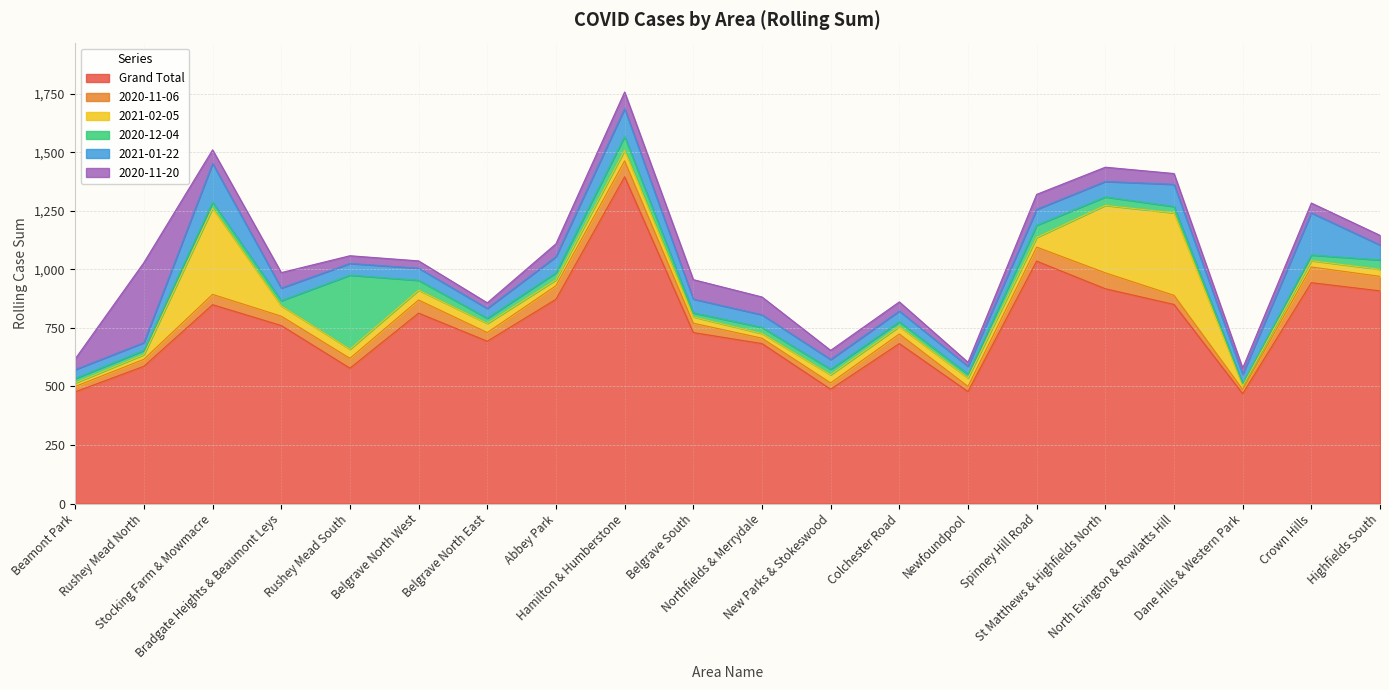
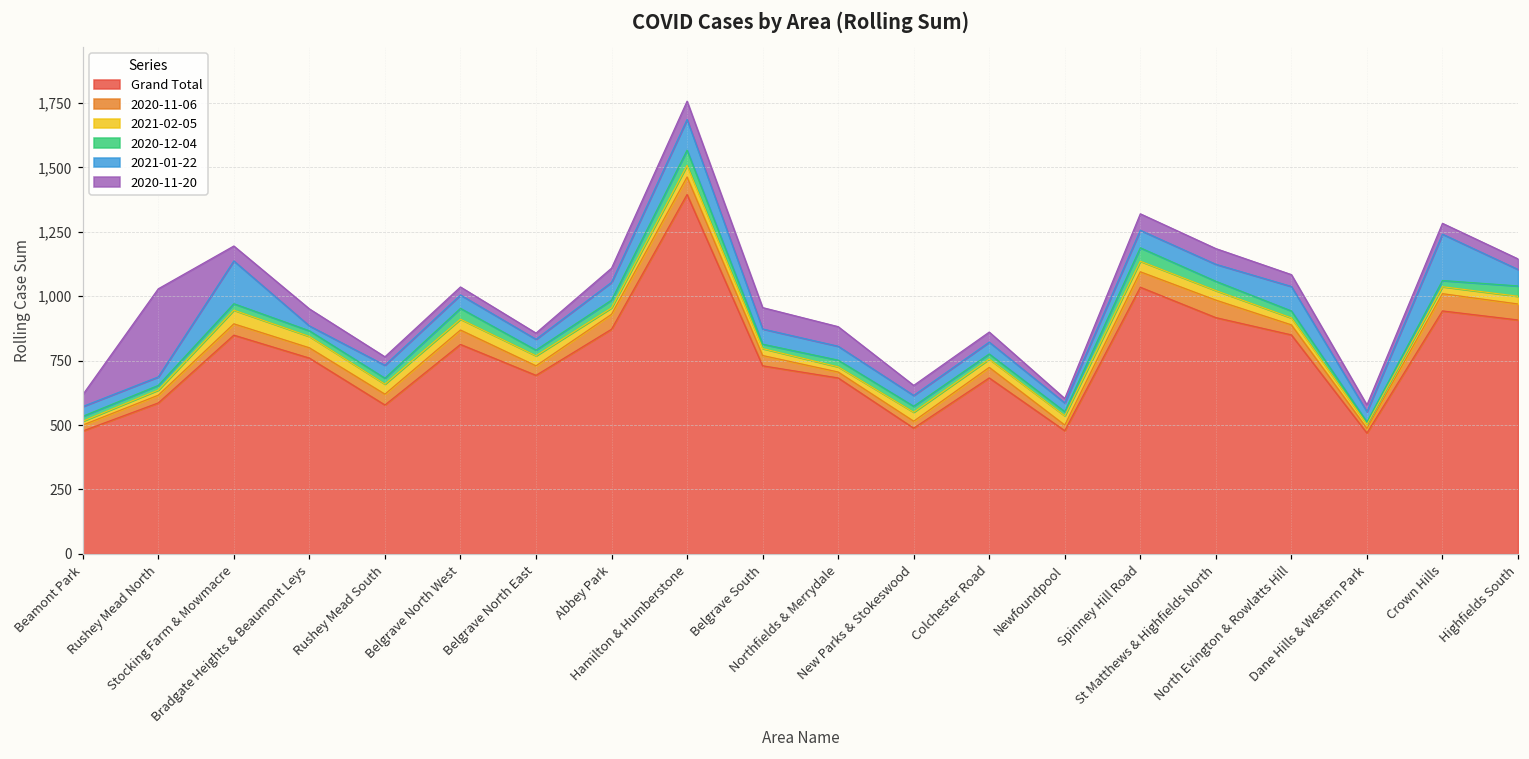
  {
    "2021-02-05": {
      "Beamont Park": 20,
      "Rushey Mead North": 20,
-     "Stocking Farm & Mowmacre": 370,
+     "Stocking Farm & Mowmacre": 50,
      "Bradgate Heights & Beaumont Leys": 40,
      "Rushey Mead South": 40,
      "Belgrave North West": 40,
      "Belgrave North East": 40,
      "Abbey Park": 30,
      "Hamilton & Humberstone": 50,
      "Belgrave South": 30,
      "Northfields & Merrydale": 20,
      "New Parks & Stokeswood": 40,
      "Colchester Road": 30,
      "Newfoundpool": 40,
      "Spinney Hill Road": 40,
-     "St Matthews & Highfields North": 290,
-     "North Evington & Rowlatts Hill": 350,
+     "St Matthews & Highfields North": 40,
+     "North Evington & Rowlatts Hill": 30,
      "Crown Hills": 30,
      "Highfields South": 30
    },
    "2020-12-04": {
      "Beamont Park": 20,
      "Rushey Mead North": 20,
      "Stocking Farm & Mowmacre": 30,
      "Bradgate Heights & Beaumont Leys": 20,
-     "Rushey Mead South": 320,
+     "Rushey Mead South": 20,
      "Belgrave North West": 40,
      "Belgrave North East": 20,
      "Abbey Park": 30,
      "Hamilton & Humberstone": 60,
      "Belgrave South": 20,
      "Northfields & Merrydale": 30,
      "New Parks & Stokeswood": 20,
      "Colchester Road": 20,
      "Newfoundpool": 20,
      "Spinney Hill Road": 50,
      "St Matthews & Highfields North": 40,
      "North Evington & Rowlatts Hill": 30,
      "Crown Hills": 20,
      "Highfields South": 40
    },
    "2021-01-22": {
      "Beamont Park": 40,
      "Rushey Mead North": 30,
      "Stocking Farm & Mowmacre": 170,
-     "Bradgate Heights & Beaumont Leys": 50,
+     "Bradgate Heights & Beaumont Leys": 20,
      "Rushey Mead South": 50,
      "Belgrave North West": 50,
      "Belgrave North East": 40,
      "Abbey Park": 70,
      "Hamilton & Humberstone": 120,
      "Belgrave South": 60,
      "Northfields & Merrydale": 50,
      "New Parks & Stokeswood": 40,
      "Colchester Road": 50,
      "Newfoundpool": 30,
      "Spinney Hill Road": 70,
      "St Matthews & Highfields North": 70,
      "North Evington & Rowlatts Hill": 100,
      "Dane Hills & Western Park": 40,
      "Crown Hills": 180,
      "Highfields South": 60
    },
    "2020-11-20": {
      "Beamont Park": 50,
      "Rushey Mead North": 340,
      "Stocking Farm & Mowmacre": 60,
      "Bradgate Heights & Beaumont Leys": 70,
      "Rushey Mead South": 30,
      "Belgrave North West": 30,
      "Belgrave North East": 20,
      "Abbey Park": 60,
      "Hamilton & Humberstone": 70,
      "Belgrave South": 80,
      "Northfields & Merrydale": 80,
      "New Parks & Stokeswood": 40,
      "Colchester Road": 40,
      "Newfoundpool": 20,
      "Spinney Hill Road": 60,
      "St Matthews & Highfields North": 60,
      "North Evington & Rowlatts Hill": 50,
      "Dane Hills & Western Park": 30,
      "Crown Hills": 40,
      "Highfields South": 40
    }
  }
